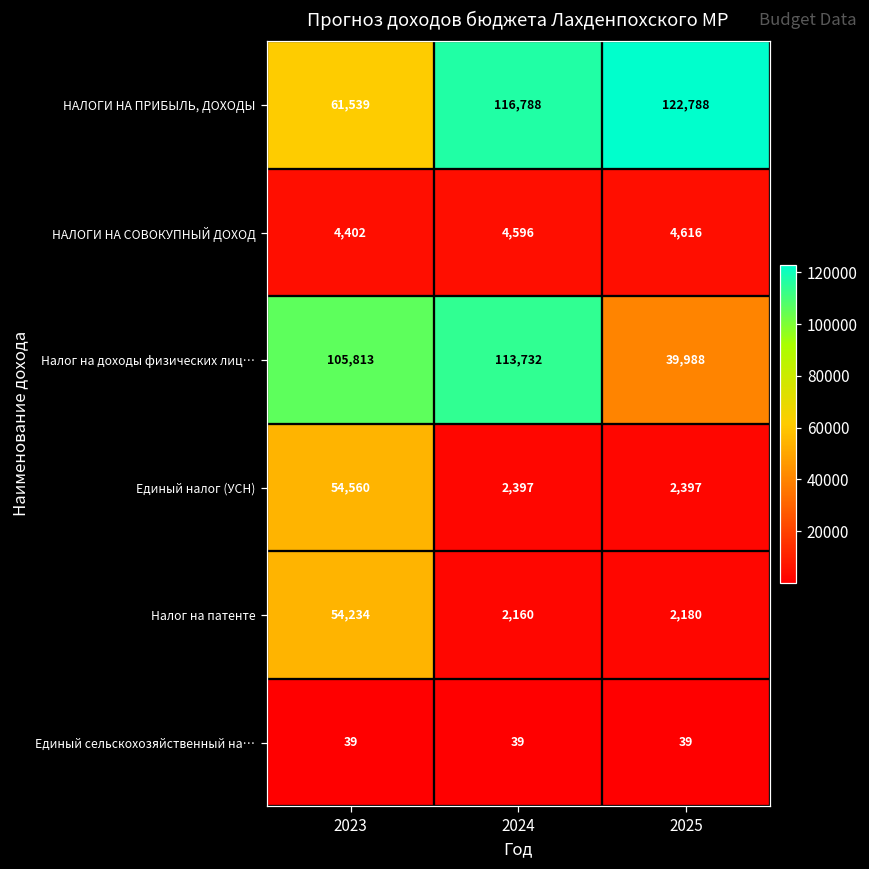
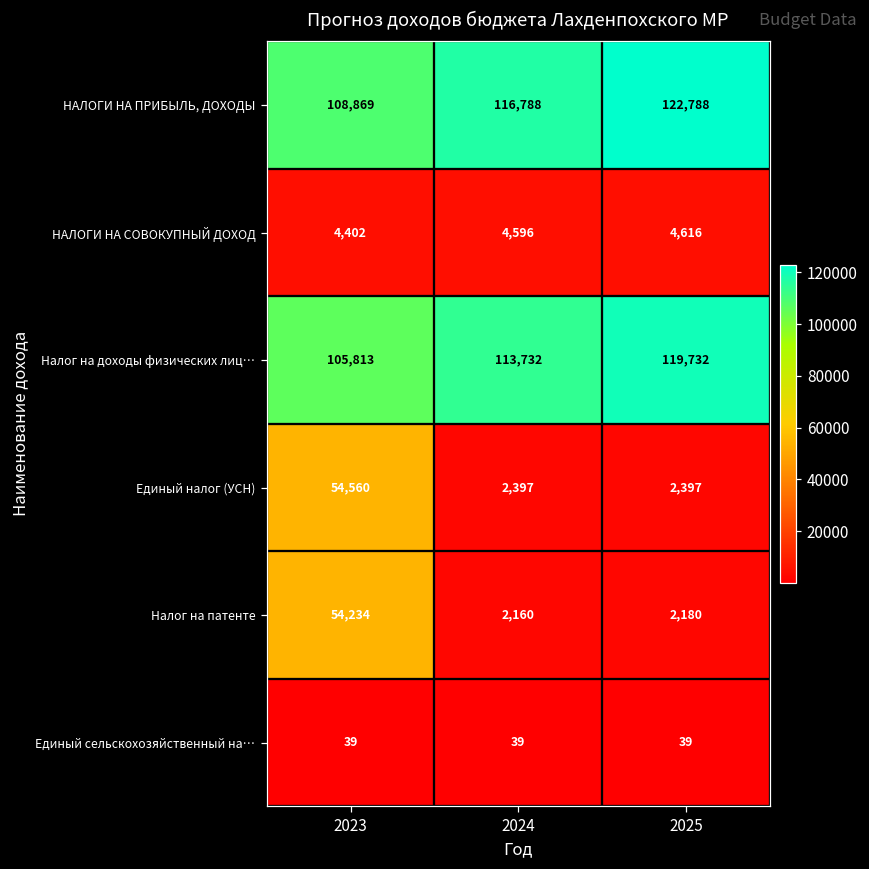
  {
    "НАЛОГИ НА ПРИБЫЛЬ, ДОХОДЫ": {
-     "2023": "61,539",
+     "2023": "108,869",
      "2024": "116,788",
      "2025": "122,788"
    },
    "НАЛОГИ НА СОВОКУПНЫЙ ДОХОД": {
      "2023": "4,402",
      "2024": "4,596",
      "2025": "4,616"
    },
    "Налог на доходы физических лиц…": {
      "2023": "105,813",
      "2024": "113,732",
-     "2025": "39,988"
+     "2025": "119,732"
    },
    "Единый налог (УСН)": {
      "2023": "54,560",
      "2024": "2,397",
      "2025": "2,397"
    },
    "Налог на патенте": {
      "2023": "54,234",
      "2024": "2,160",
      "2025": "2,180"
    },
    "Единый сельскохозяйственный на…": {
      "2023": "39",
      "2024": "39",
      "2025": "39"
    }
  }
